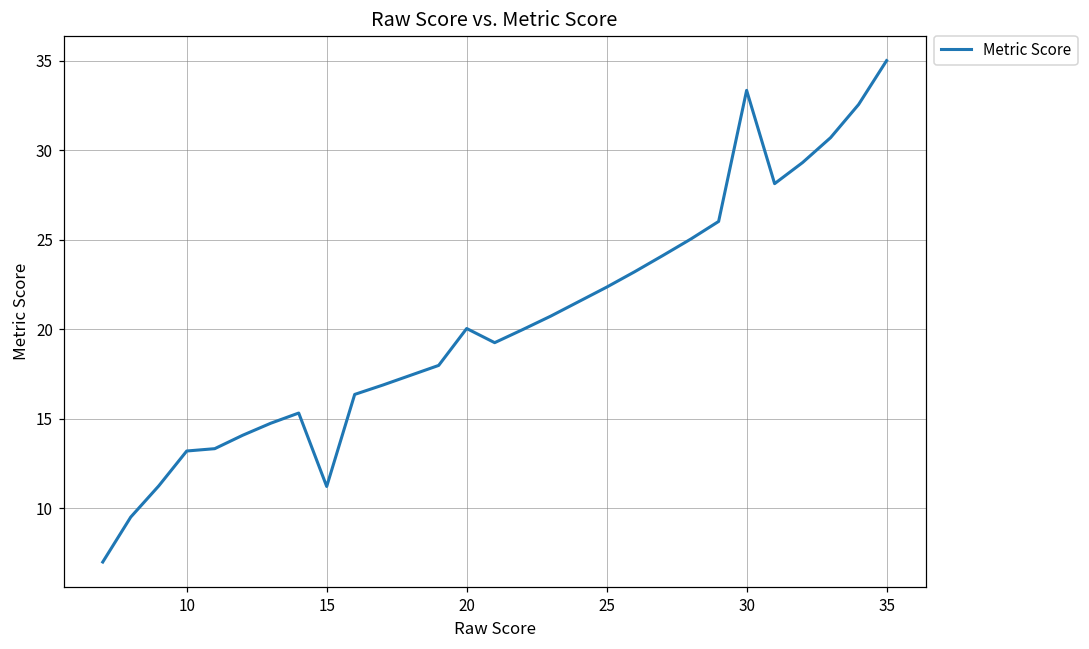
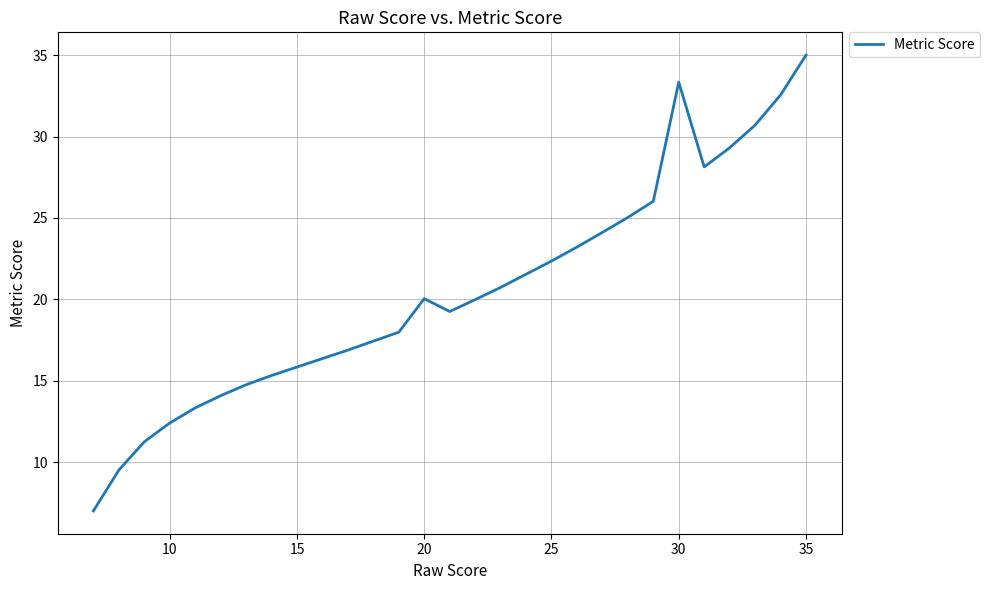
  {
-   "10": 13.2,
-   "15": 11.2,
+   "10": 12.4,
+   "15": 15.8,
    "20": 20.0,
    "25": 22.4,
    "30": 33.3,
    "35": 35.0
  }
